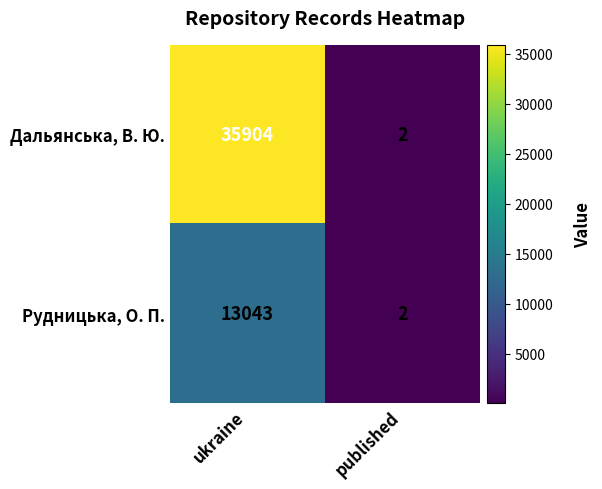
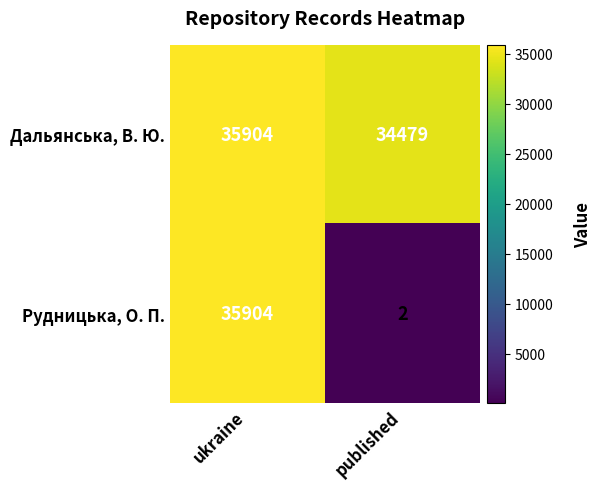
  {
    "Дальянська, В. Ю.": {
      "ukraine": 35904,
-     "published": 2
+     "published": 34479
    },
    "Рудницька, О. П.": {
-     "ukraine": 13043,
+     "ukraine": 35904,
      "published": 2
    }
  }
